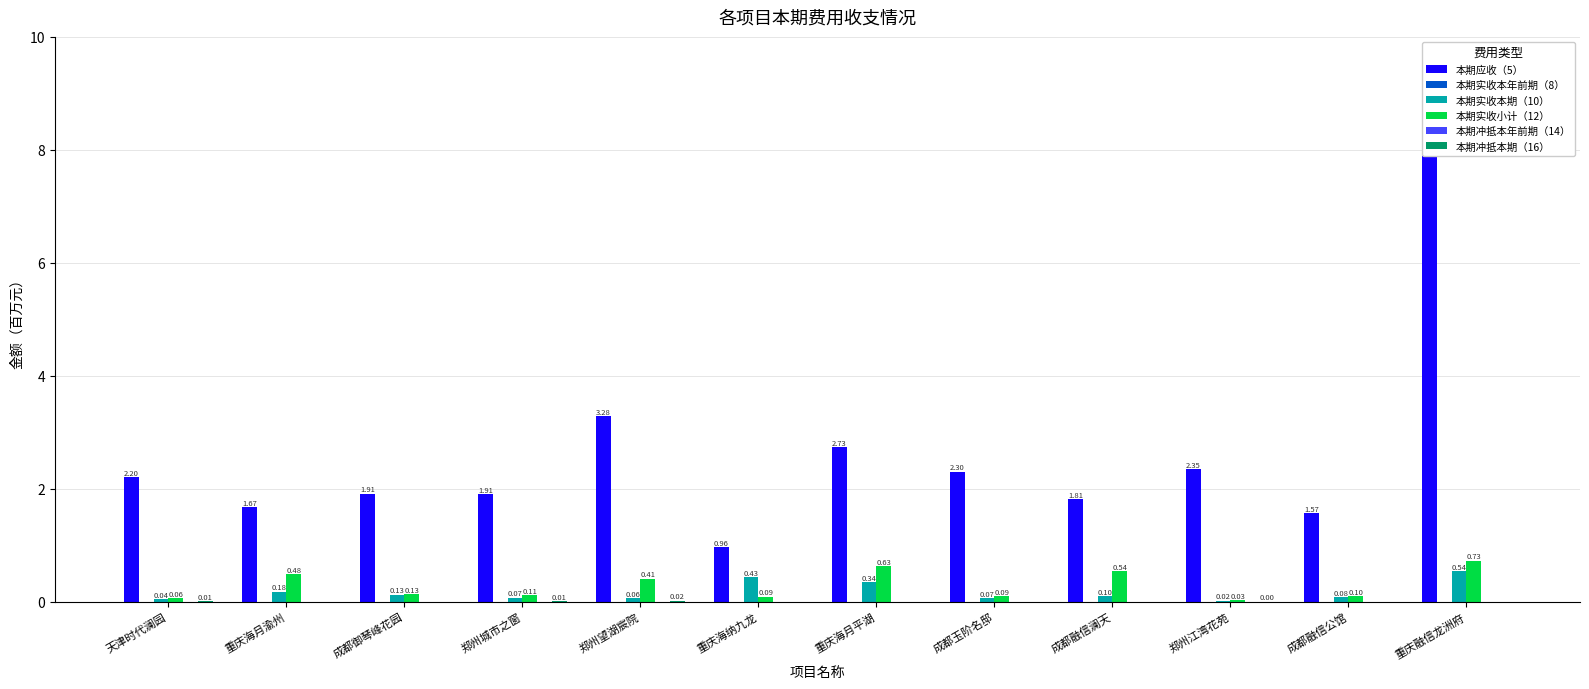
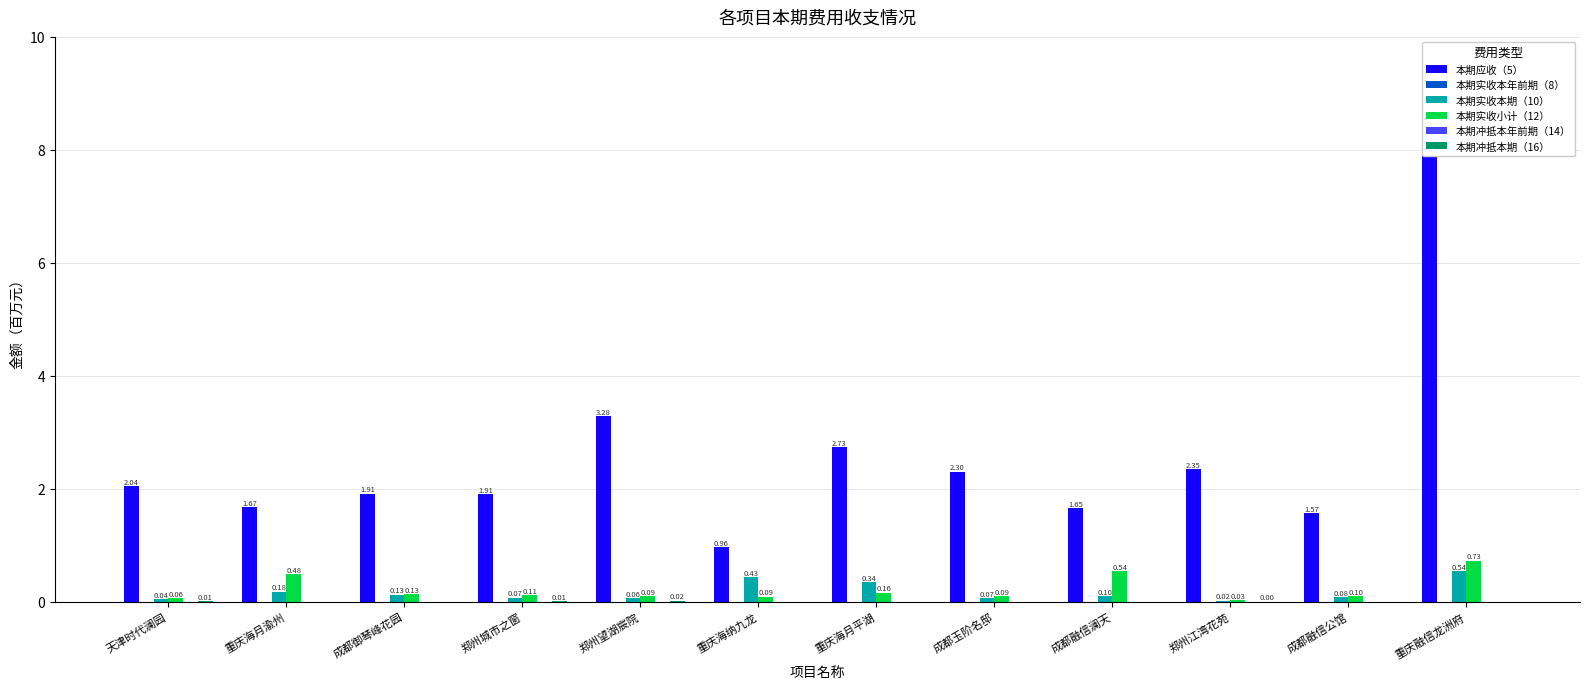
  {
    "本期应收（5）": {
-     "天津时代澜园": 2.20,
+     "天津时代澜园": 2.04,
      "重庆海月渝州": 1.67,
      "成都御琴峰花园": 1.91,
      "郑州城市之窗": 1.91,
      "郑州望湖宸院": 3.28,
      "重庆海纳九龙": 0.96,
      "重庆海月平湖": 2.73,
      "成都玉阶名邸": 2.30,
-     "成都融信澜天": 1.81,
+     "成都融信澜天": 1.65,
      "郑州江湾花苑": 2.35,
      "成都融信公馆": 1.57
    },
    "本期实收本年前期（8）": {
      "天津时代澜园": 0.0,
      "重庆海月渝州": 0.0,
      "成都御琴峰花园": 0.0,
      "郑州城市之窗": 0.0,
      "郑州望湖宸院": 0.0,
      "重庆海纳九龙": 0.0,
      "重庆海月平湖": 0.0,
      "成都玉阶名邸": 0.0,
      "成都融信澜天": 0.0,
      "郑州江湾花苑": 0.0,
      "成都融信公馆": 0.0,
      "重庆融信龙洲府": 0.0
    },
    "本期实收本期（10）": {
      "天津时代澜园": 0.04,
      "重庆海月渝州": 0.18,
      "成都御琴峰花园": 0.13,
      "郑州城市之窗": 0.07,
      "郑州望湖宸院": 0.06,
      "重庆海纳九龙": 0.43,
      "重庆海月平湖": 0.34,
      "成都玉阶名邸": 0.07,
      "成都融信澜天": 0.10,
      "郑州江湾花苑": 0.02,
      "成都融信公馆": 0.08,
      "重庆融信龙洲府": 0.54
    },
    "本期实收小计（12）": {
      "天津时代澜园": 0.06,
      "重庆海月渝州": 0.48,
      "成都御琴峰花园": 0.13,
      "郑州城市之窗": 0.11,
-     "郑州望湖宸院": 0.41,
+     "郑州望湖宸院": 0.09,
      "重庆海纳九龙": 0.09,
-     "重庆海月平湖": 0.63,
+     "重庆海月平湖": 0.16,
      "成都玉阶名邸": 0.09,
      "成都融信澜天": 0.54,
      "郑州江湾花苑": 0.03,
      "成都融信公馆": 0.10,
      "重庆融信龙洲府": 0.73
    },
    "本期冲抵本年前期（14）": {
      "天津时代澜园": 0.0,
      "重庆海月渝州": 0.0,
      "成都御琴峰花园": 0.0,
      "郑州城市之窗": 0.0,
      "郑州望湖宸院": 0.0,
      "重庆海纳九龙": 0.0,
      "重庆海月平湖": 0.0,
      "成都玉阶名邸": 0.0,
      "成都融信澜天": 0.0,
      "成都融信公馆": 0.0,
      "重庆融信龙洲府": 0.0
    },
    "本期冲抵本期（16）": {
      "天津时代澜园": 0.01,
      "郑州城市之窗": 0.01,
      "郑州望湖宸院": 0.02,
      "郑州江湾花苑": 0.00
    }
  }
